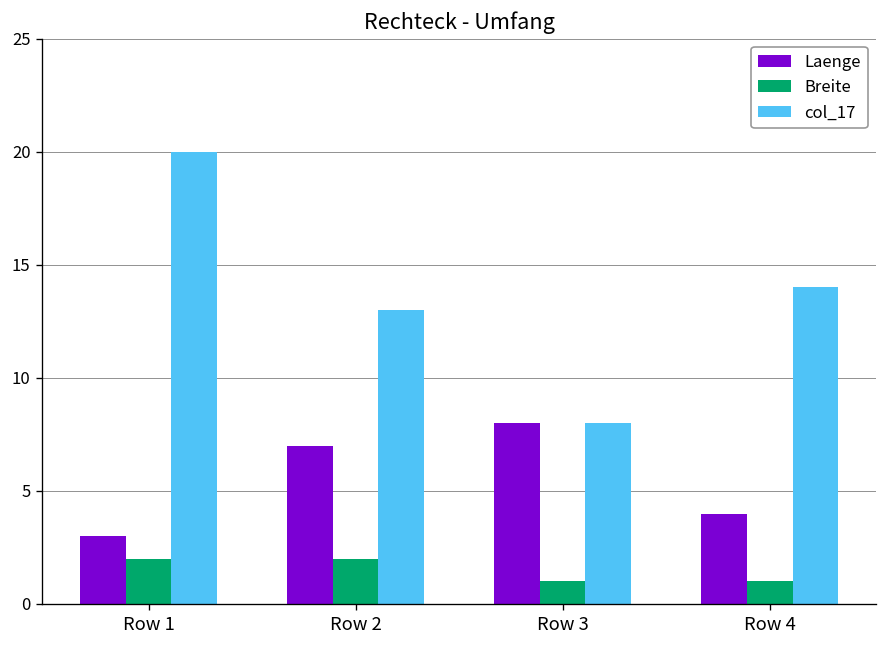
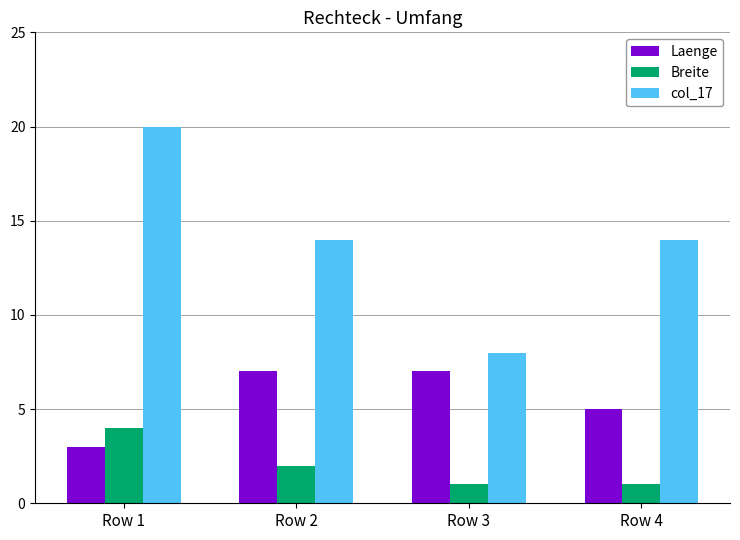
  {
    "Laenge": {
      "Row 1": 3,
      "Row 2": 7,
-     "Row 3": 8,
-     "Row 4": 4
+     "Row 3": 7,
+     "Row 4": 5
    },
    "Breite": {
-     "Row 1": 2,
+     "Row 1": 4,
      "Row 2": 2,
      "Row 3": 1,
      "Row 4": 1
    },
    "col_17": {
      "Row 1": 20,
-     "Row 2": 13,
+     "Row 2": 14,
      "Row 3": 8,
      "Row 4": 14
    }
  }
